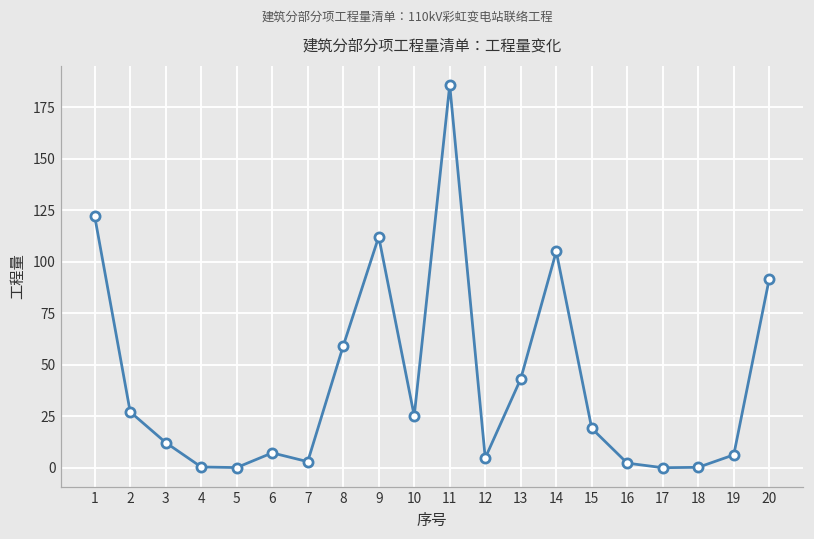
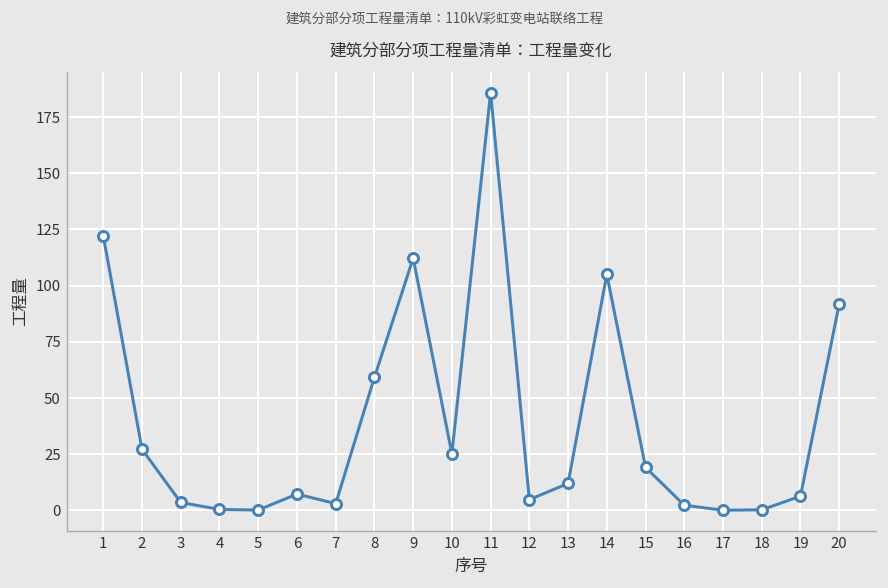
  {
    "1": 122,
    "2": 27,
-   "3": 12,
+   "3": 4,
    "4": 0,
    "5": 0,
    "6": 7,
    "7": 3,
    "8": 59,
    "9": 112,
    "10": 25,
    "11": 186,
    "12": 5,
-   "13": 43,
+   "13": 12,
    "14": 105,
    "15": 19,
    "16": 2,
    "17": 0,
    "18": 0,
    "19": 6,
    "20": 92
  }
